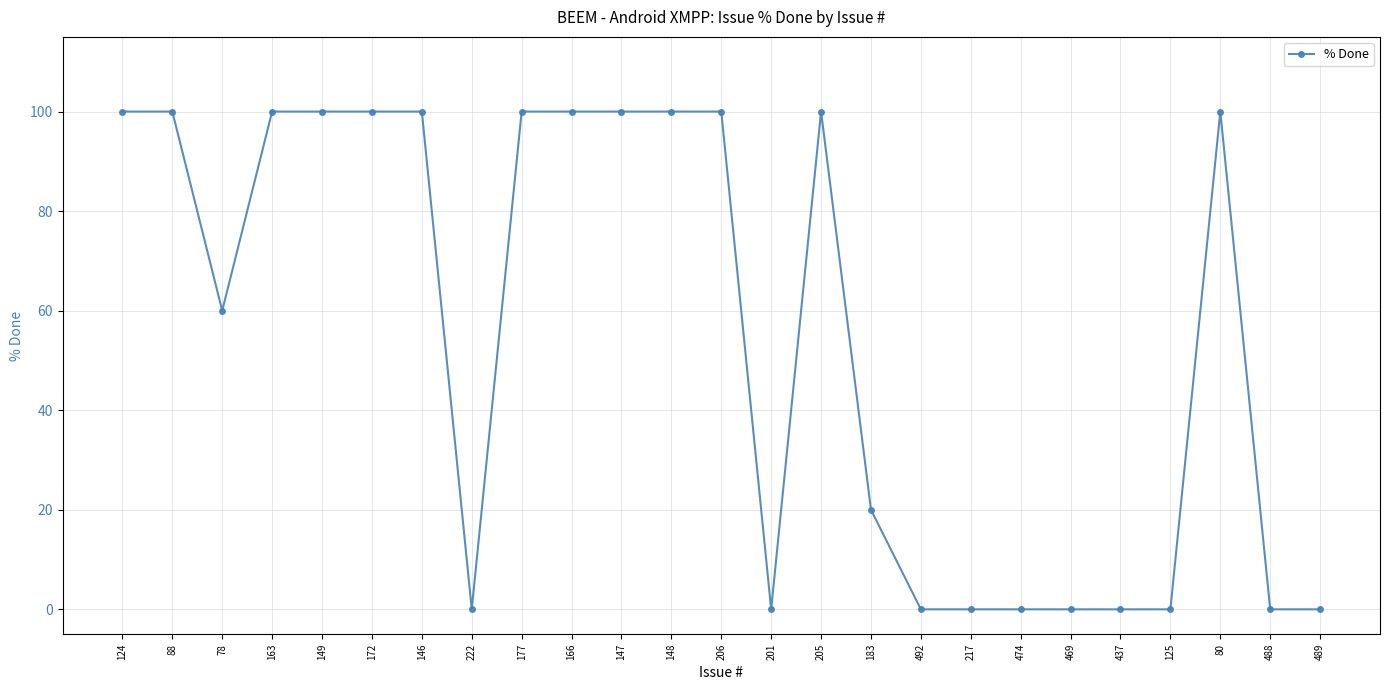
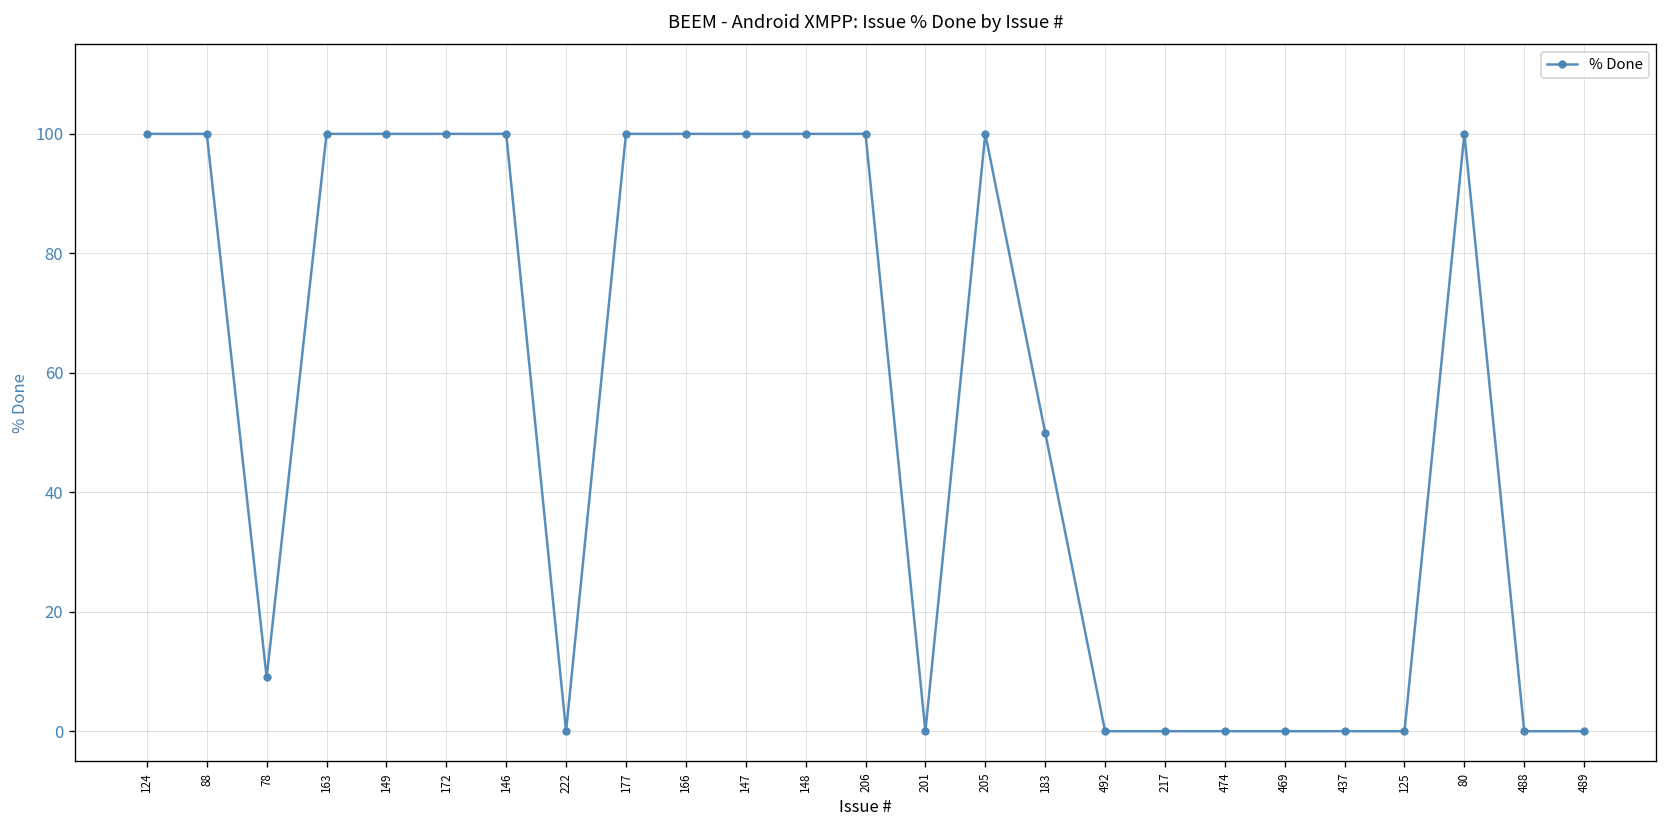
  {
    "124": 100,
    "88": 100,
-   "78": 60,
+   "78": 9,
    "163": 100,
    "149": 100,
    "172": 100,
    "146": 100,
    "222": 0,
    "177": 100,
    "166": 100,
    "147": 100,
    "148": 100,
    "206": 100,
    "201": 0,
    "205": 100,
-   "183": 20,
+   "183": 50,
    "492": 0,
    "217": 0,
    "474": 0,
    "469": 0,
    "437": 0,
    "125": 0,
    "80": 100,
    "488": 0,
    "489": 0
  }
